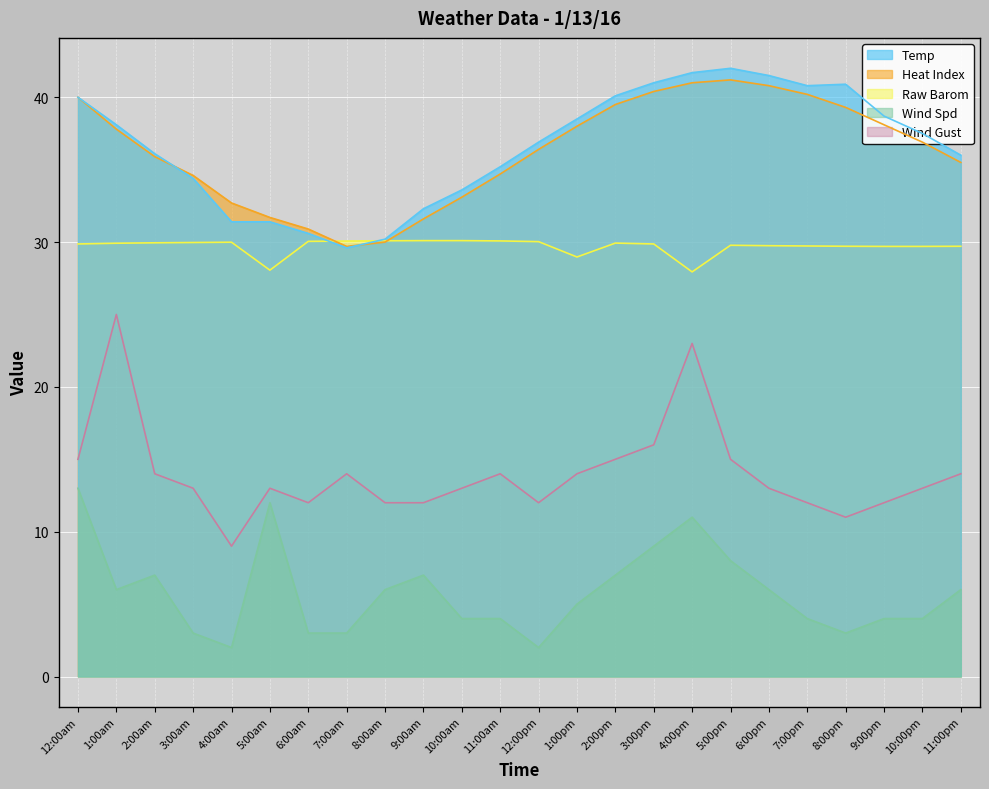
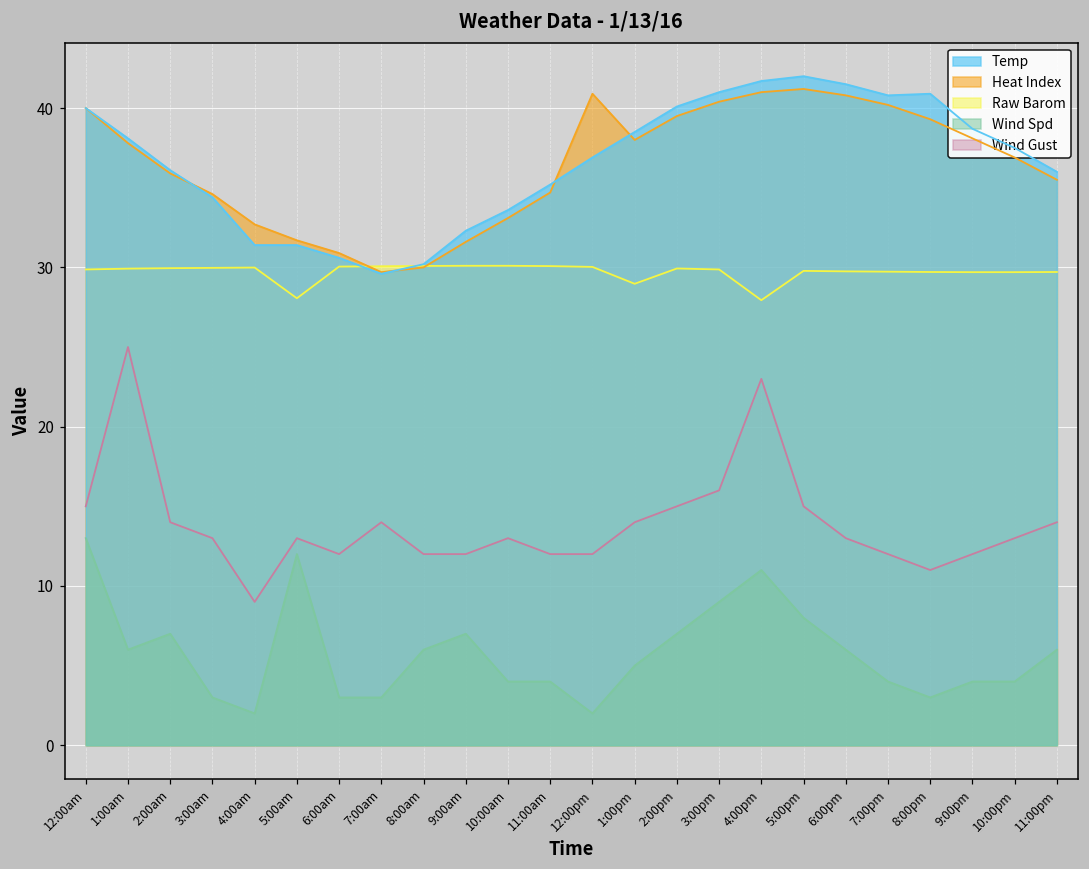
  {
    "Temp": {
      "1:00am": 38.1,
      "2:00am": 36.1,
      "3:00am": 34.4,
      "4:00am": 31.4,
      "5:00am": 31.4,
      "6:00am": 30.6,
      "9:00am": 32.3,
      "10:00am": 33.6,
      "11:00am": 35.2,
      "12:00pm": 36.9,
      "1:00pm": 38.5,
      "2:00pm": 40.1,
      "3:00pm": 41.0,
      "4:00pm": 41.7,
      "5:00pm": 42.0,
      "6:00pm": 41.5,
      "7:00pm": 40.8,
      "8:00pm": 40.9,
      "11:00pm": 36.0
    },
    "Heat Index": {
      "1:00am": 37.8,
      "2:00am": 35.9,
      "3:00am": 34.6,
      "4:00am": 32.7,
      "5:00am": 31.7,
      "6:00am": 30.9,
      "9:00am": 31.6,
      "10:00am": 33.1,
      "11:00am": 34.7,
-     "12:00pm": 36.4,
+     "12:00pm": 40.9,
      "1:00pm": 38.0,
      "2:00pm": 39.5,
      "3:00pm": 40.4,
      "4:00pm": 41.0,
      "5:00pm": 41.2,
      "6:00pm": 40.8,
      "7:00pm": 40.2,
      "8:00pm": 39.3,
      "11:00pm": 35.5
    },
    "Raw Barom": {
      "12:00am": 29.9,
      "1:00am": 29.9,
      "2:00am": 30.0,
      "3:00am": 30.0,
      "4:00am": 30.0,
      "5:00am": 28.1,
      "6:00am": 30.1,
      "7:00am": 30.1,
      "9:00am": 30.1,
      "10:00am": 30.1,
      "11:00am": 30.1,
      "12:00pm": 30.0,
      "1:00pm": 29.0,
      "2:00pm": 29.9,
      "3:00pm": 29.9,
      "4:00pm": 27.9,
      "5:00pm": 29.8,
      "6:00pm": 29.8,
      "7:00pm": 29.7,
      "8:00pm": 29.7,
      "9:00pm": 29.7,
      "10:00pm": 29.7,
      "11:00pm": 29.7
    },
    "Wind Spd": {
      "12:00am": 13.0,
      "1:00am": 6.0,
      "2:00am": 7.0,
      "3:00am": 3.0,
      "4:00am": 2.0,
      "5:00am": 12.0,
      "6:00am": 3.0,
      "7:00am": 3.0,
      "8:00am": 6.0,
      "9:00am": 7.0,
      "10:00am": 4.0,
      "11:00am": 4.0,
      "12:00pm": 2.0,
      "1:00pm": 5.0,
      "2:00pm": 7.0,
      "3:00pm": 9.0,
      "4:00pm": 11.0,
      "5:00pm": 8.0,
      "6:00pm": 6.0,
      "7:00pm": 4.0,
      "8:00pm": 3.0,
      "9:00pm": 4.0,
      "10:00pm": 4.0,
      "11:00pm": 6.0
    },
    "Wind Gust": {
      "12:00am": 15,
      "1:00am": 25,
      "2:00am": 14,
      "3:00am": 13,
      "4:00am": 9,
      "5:00am": 13,
      "6:00am": 12,
      "7:00am": 14,
      "8:00am": 12,
      "9:00am": 12,
      "10:00am": 13,
-     "11:00am": 14,
+     "11:00am": 12,
      "12:00pm": 12,
      "1:00pm": 14,
      "2:00pm": 15,
      "3:00pm": 16,
      "4:00pm": 23,
      "5:00pm": 15,
      "6:00pm": 13,
      "7:00pm": 12,
      "8:00pm": 11,
      "9:00pm": 12,
      "10:00pm": 13,
      "11:00pm": 14
    }
  }
